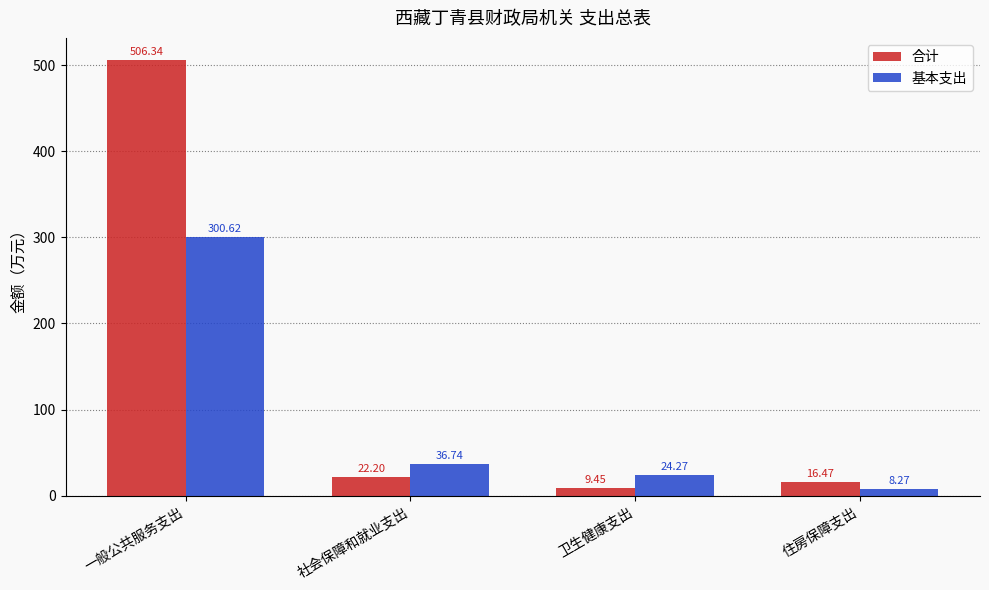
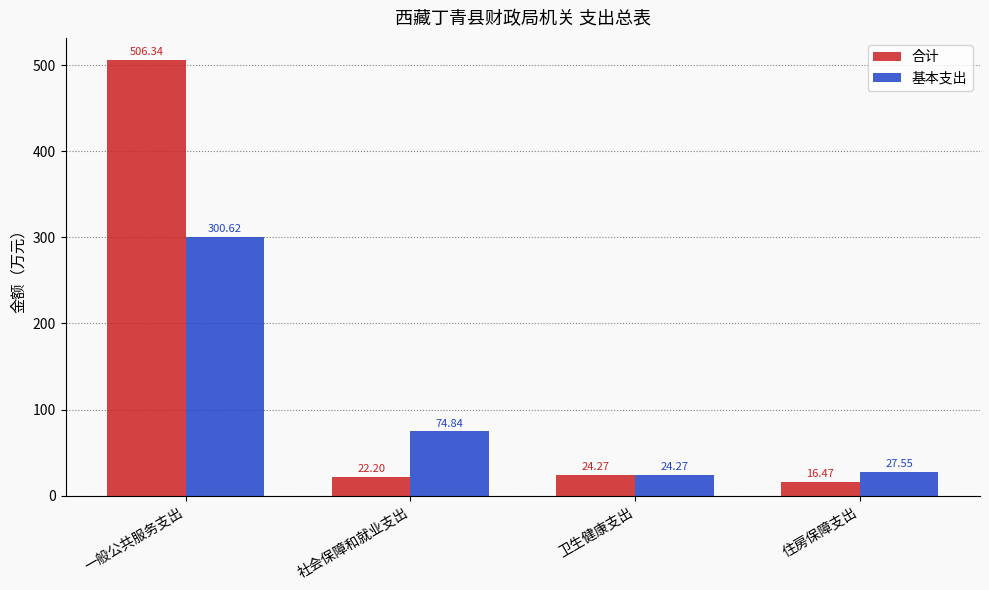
  {
    "合计": {
      "一般公共服务支出": 506.34,
      "社会保障和就业支出": 22.20,
-     "卫生健康支出": 9.45,
+     "卫生健康支出": 24.27,
      "住房保障支出": 16.47
    },
    "基本支出": {
      "一般公共服务支出": 300.62,
-     "社会保障和就业支出": 36.74,
+     "社会保障和就业支出": 74.84,
      "卫生健康支出": 24.27,
-     "住房保障支出": 8.27
+     "住房保障支出": 27.55
    }
  }
